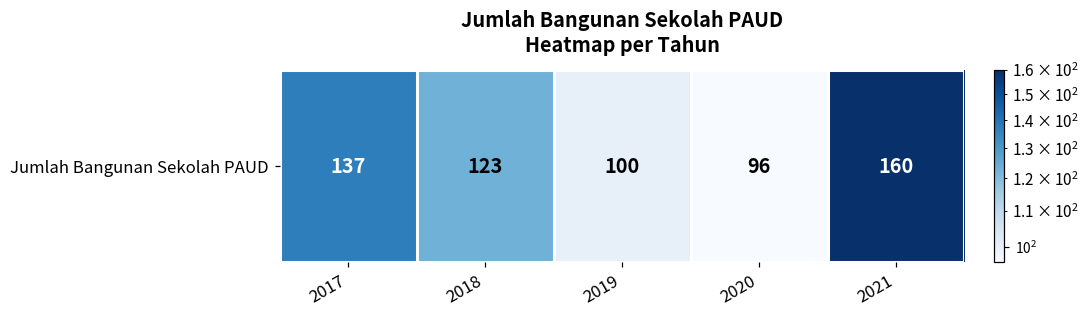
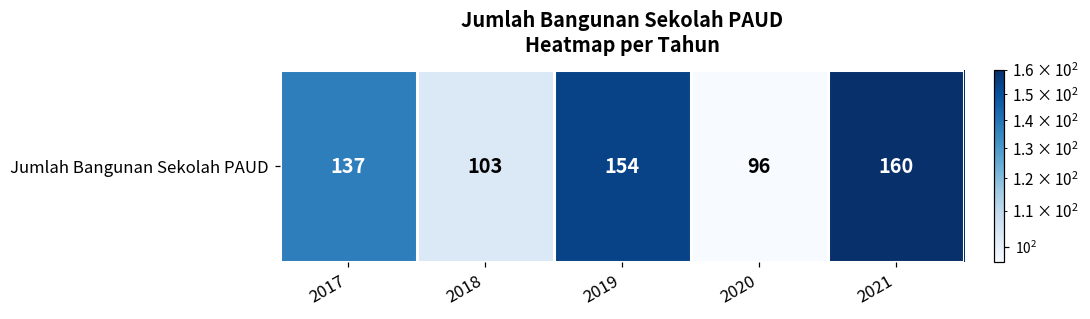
  {
    "Jumlah Bangunan Sekolah PAUD": {
      "2017": 137,
-     "2018": 123,
-     "2019": 100,
+     "2018": 103,
+     "2019": 154,
      "2020": 96,
      "2021": 160
    }
  }
